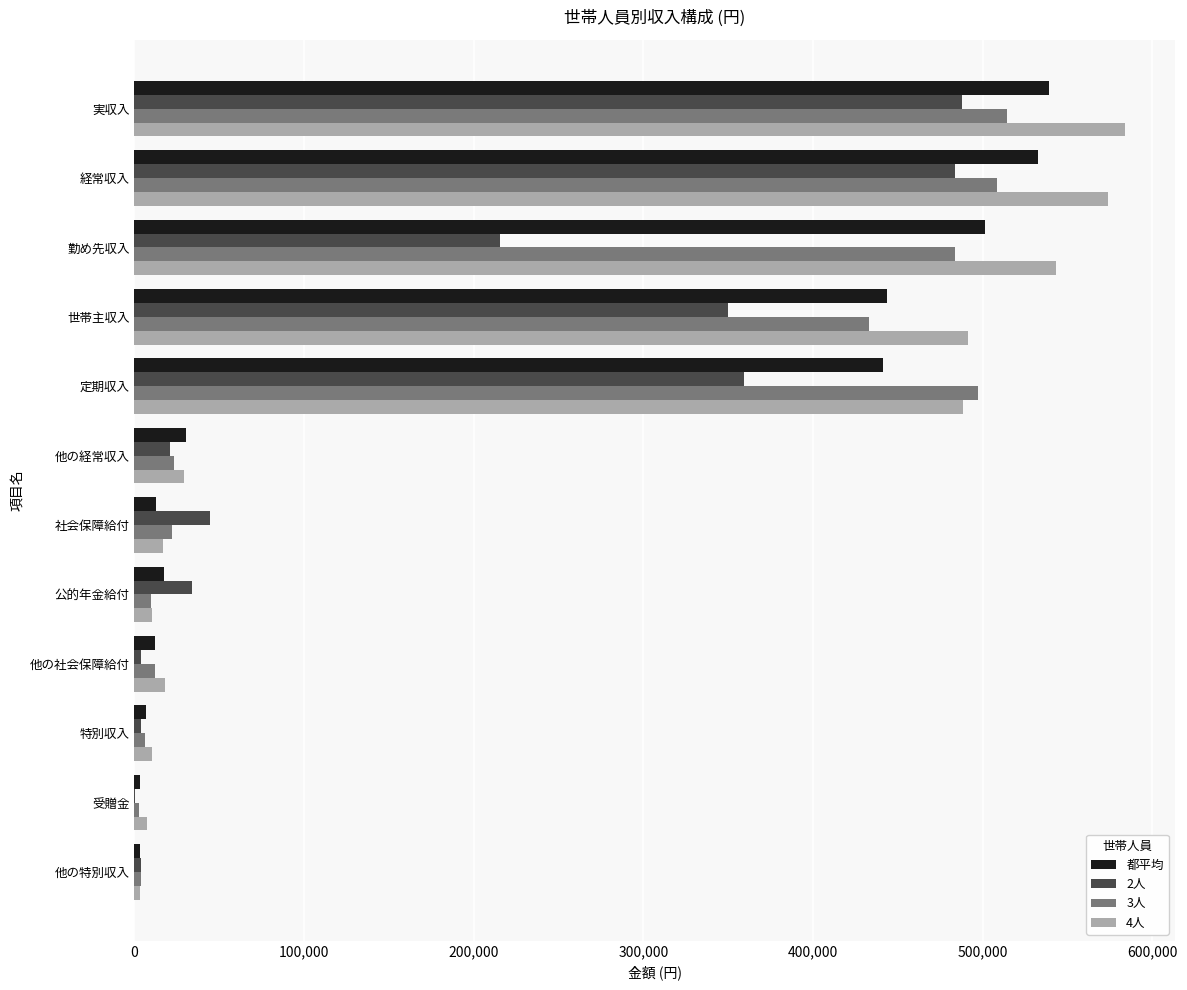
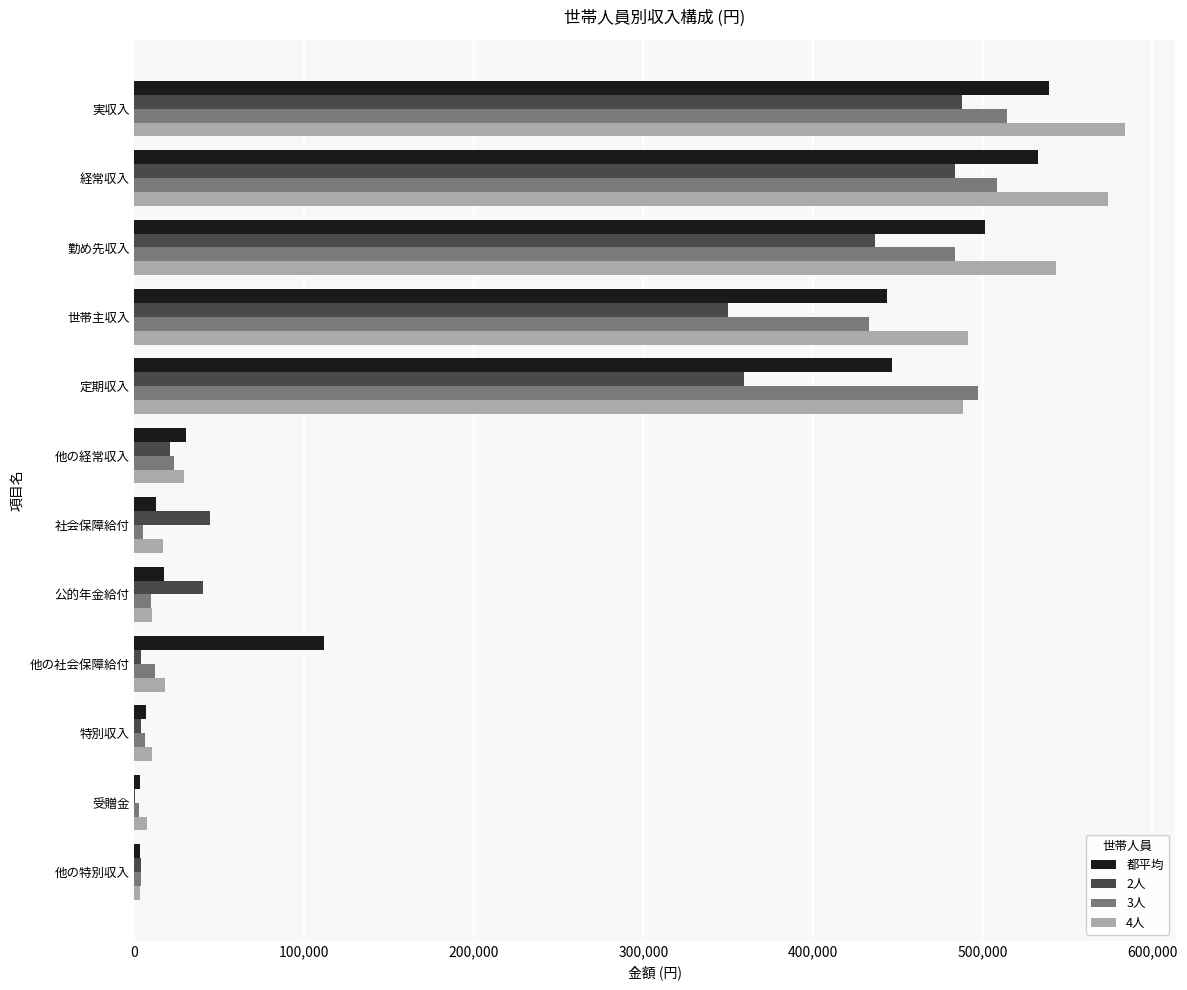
  {
    "都平均": {
      "実収入": "539,000",
      "経常収入": "533,000",
      "勤め先収入": "501,000",
      "世帯主収入": "444,000",
-     "定期収入": "441,000",
+     "定期収入": "447,000",
      "他の経常収入": "30,000",
      "社会保障給付": "13,000",
      "公的年金給付": "17,000",
-     "他の社会保障給付": "12,000",
+     "他の社会保障給付": "112,000",
      "特別収入": "7,000",
      "受贈金": "3,000",
      "他の特別収入": "3,000"
    },
    "2人": {
      "実収入": "488,000",
      "経常収入": "484,000",
-     "勤め先収入": "216,000",
+     "勤め先収入": "437,000",
      "世帯主収入": "350,000",
      "定期収入": "360,000",
      "他の経常収入": "21,000",
      "社会保障給付": "44,000",
-     "公的年金給付": "34,000",
+     "公的年金給付": "41,000",
      "他の社会保障給付": "4,000",
      "特別収入": "4,000",
      "他の特別収入": "4,000"
    },
    "3人": {
      "実収入": "514,000",
      "経常収入": "508,000",
      "勤め先収入": "484,000",
      "世帯主収入": "433,000",
      "定期収入": "497,000",
      "他の経常収入": "24,000",
-     "社会保障給付": "22,000",
+     "社会保障給付": "5,000",
      "公的年金給付": "10,000",
      "他の社会保障給付": "12,000",
      "特別収入": "6,000",
      "受贈金": "3,000",
      "他の特別収入": "4,000"
    },
    "4人": {
      "実収入": "584,000",
      "経常収入": "574,000",
      "勤め先収入": "543,000",
      "世帯主収入": "491,000",
      "定期収入": "488,000",
      "他の経常収入": "29,000",
      "社会保障給付": "17,000",
      "公的年金給付": "10,000",
      "他の社会保障給付": "18,000",
      "特別収入": "10,000",
      "受贈金": "7,000",
      "他の特別収入": "3,000"
    }
  }
